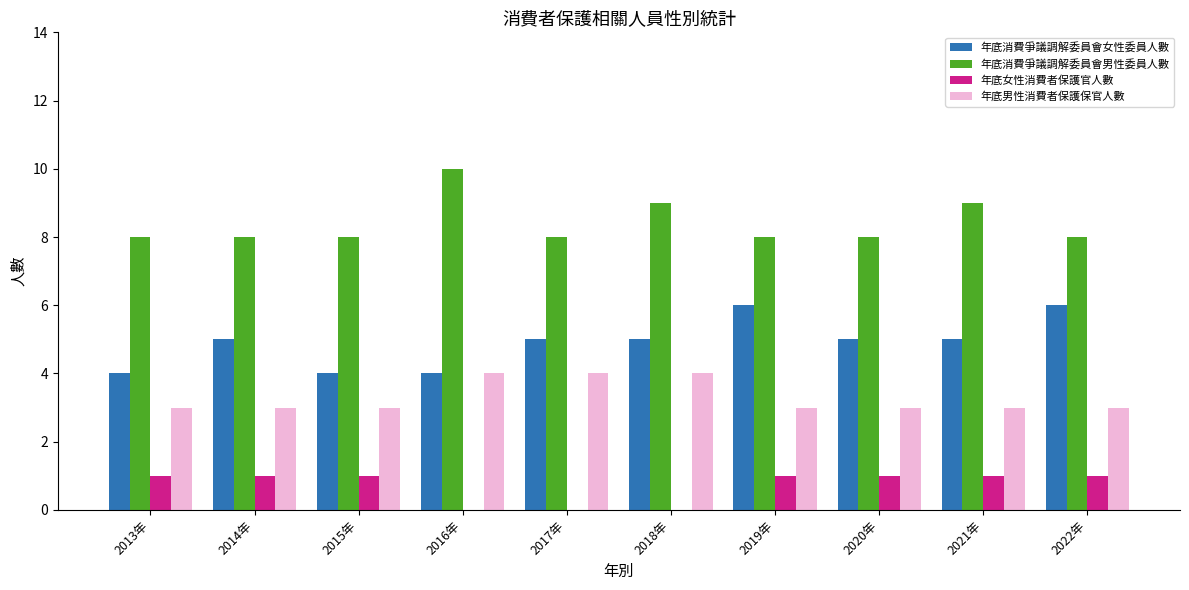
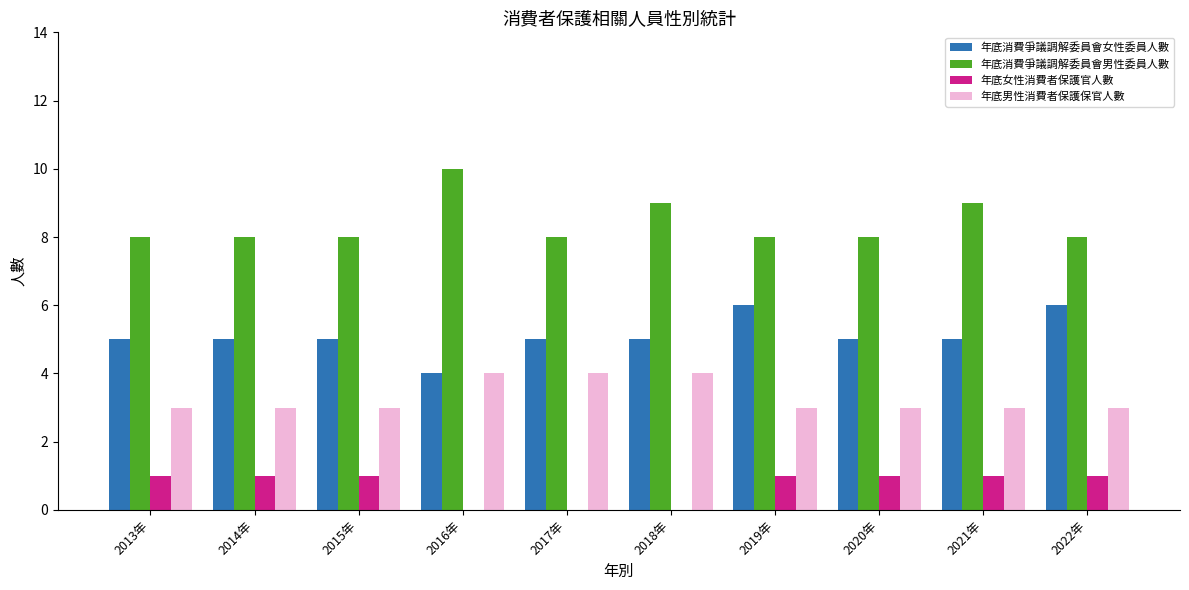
  {
    "年底消費爭議調解委員會女性委員人數": {
-     "2013年": 4,
+     "2013年": 5,
      "2014年": 5,
-     "2015年": 4,
+     "2015年": 5,
      "2016年": 4,
      "2017年": 5,
      "2018年": 5,
      "2019年": 6,
      "2020年": 5,
      "2021年": 5,
      "2022年": 6
    },
    "年底消費爭議調解委員會男性委員人數": {
      "2013年": 8,
      "2014年": 8,
      "2015年": 8,
      "2016年": 10,
      "2017年": 8,
      "2018年": 9,
      "2019年": 8,
      "2020年": 8,
      "2021年": 9,
      "2022年": 8
    },
    "年底女性消費者保護官人數": {
      "2013年": 1,
      "2014年": 1,
      "2015年": 1,
      "2016年": 0,
      "2017年": 0,
      "2018年": 0,
      "2019年": 1,
      "2020年": 1,
      "2021年": 1,
      "2022年": 1
    },
    "年底男性消費者保護保官人數": {
      "2013年": 3,
      "2014年": 3,
      "2015年": 3,
      "2016年": 4,
      "2017年": 4,
      "2018年": 4,
      "2019年": 3,
      "2020年": 3,
      "2021年": 3,
      "2022年": 3
    }
  }
